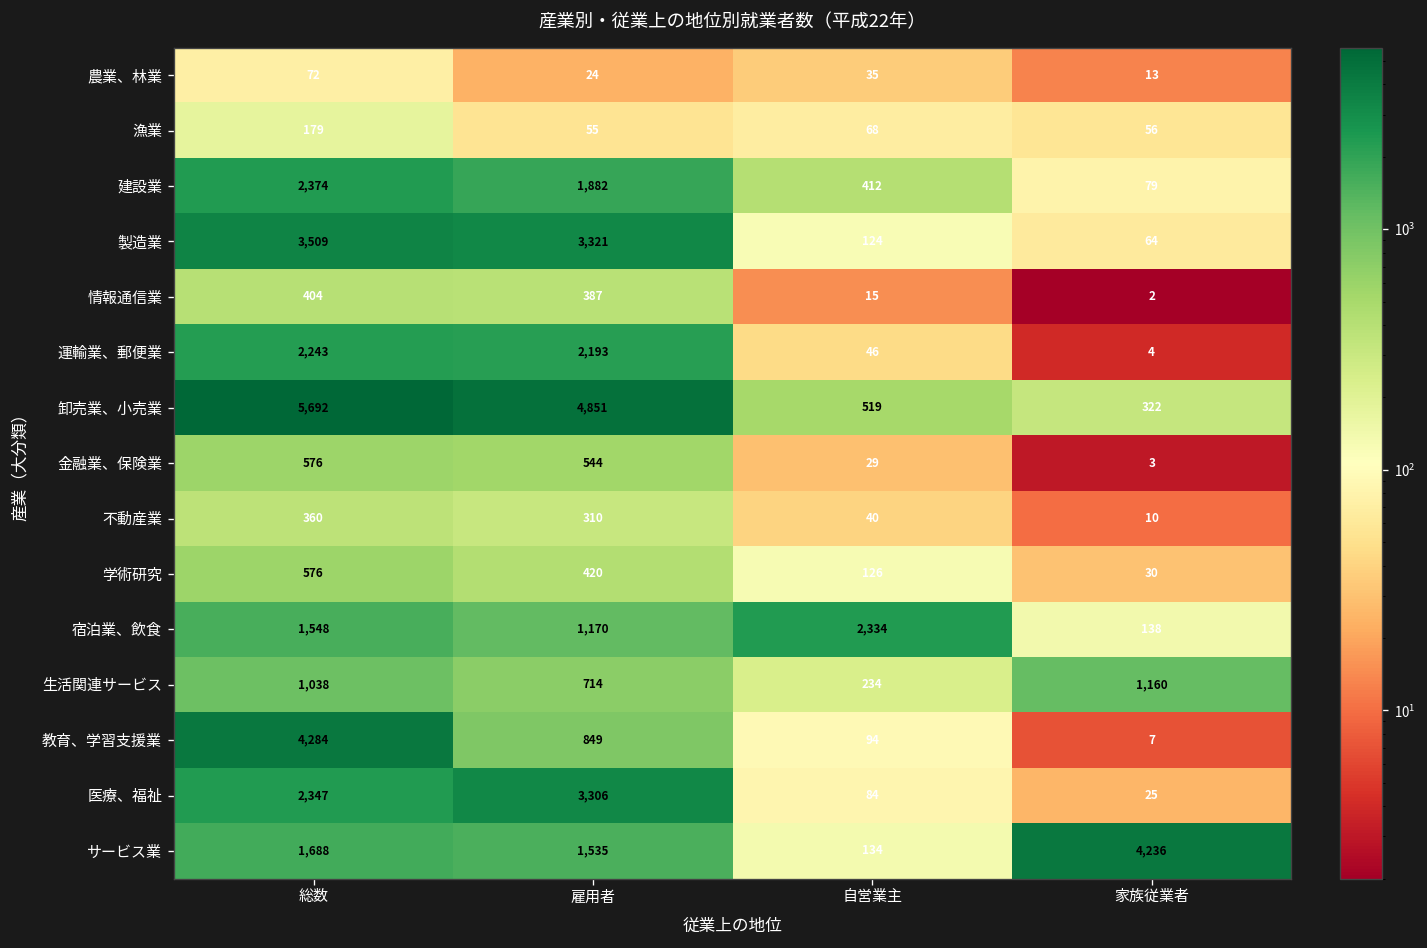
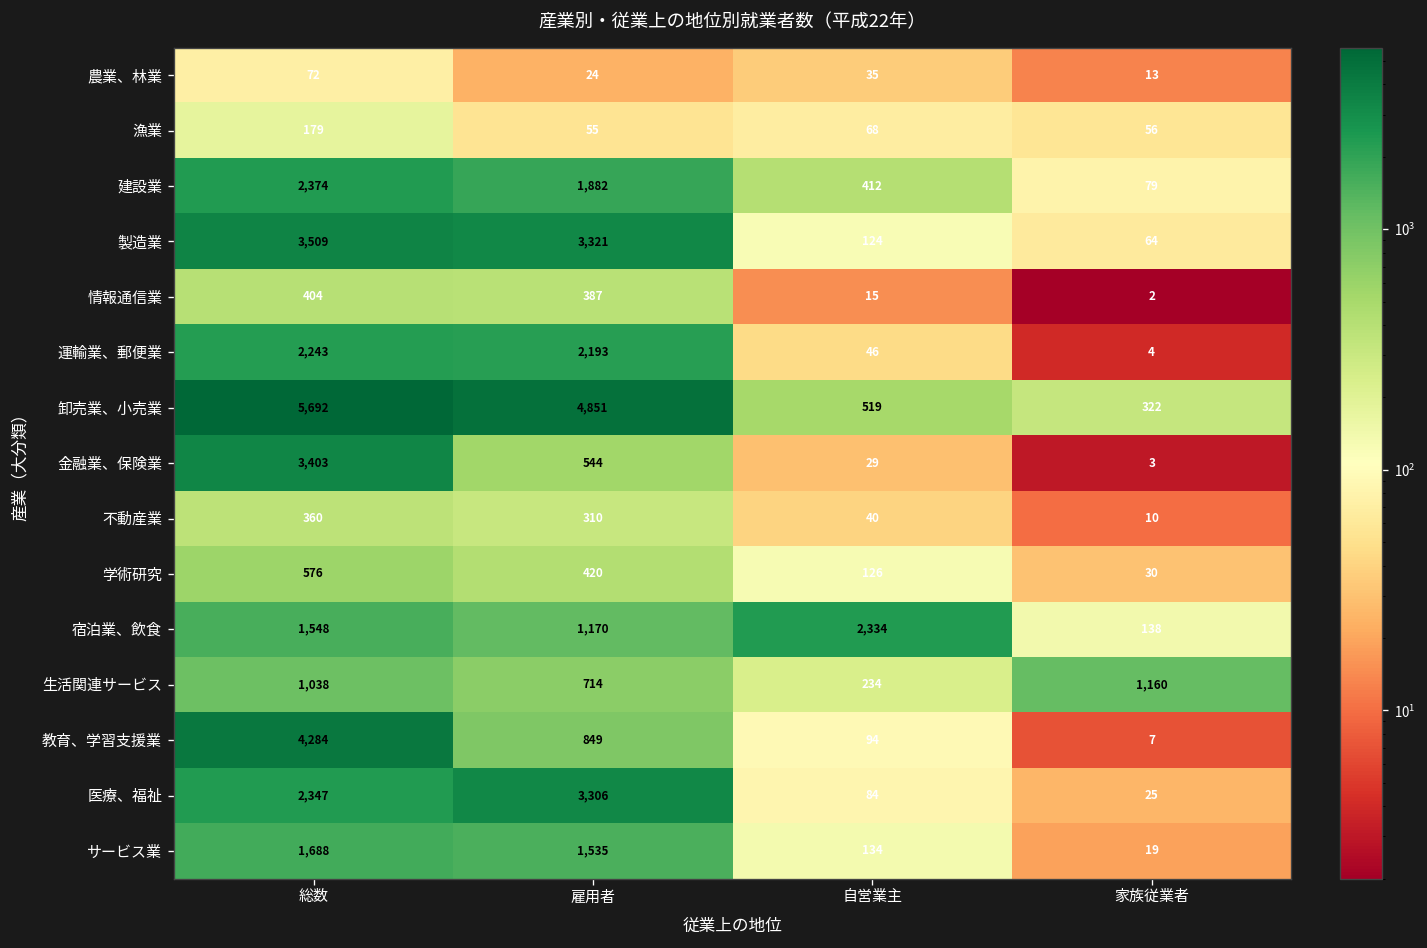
  {
    "農業、林業": {
      "総数": "72",
      "雇用者": "24",
      "自営業主": "35",
      "家族従業者": "13"
    },
    "漁業": {
      "総数": "179",
      "雇用者": "55",
      "自営業主": "68",
      "家族従業者": "56"
    },
    "建設業": {
      "総数": "2,374",
      "雇用者": "1,882",
      "自営業主": "412",
      "家族従業者": "79"
    },
    "製造業": {
      "総数": "3,509",
      "雇用者": "3,321",
      "自営業主": "124",
      "家族従業者": "64"
    },
    "情報通信業": {
      "総数": "404",
      "雇用者": "387",
      "自営業主": "15",
      "家族従業者": "2"
    },
    "運輸業、郵便業": {
      "総数": "2,243",
      "雇用者": "2,193",
      "自営業主": "46",
      "家族従業者": "4"
    },
    "卸売業、小売業": {
      "総数": "5,692",
      "雇用者": "4,851",
      "自営業主": "519",
      "家族従業者": "322"
    },
    "金融業、保険業": {
-     "総数": "576",
+     "総数": "3,403",
      "雇用者": "544",
      "自営業主": "29",
      "家族従業者": "3"
    },
    "不動産業": {
      "総数": "360",
      "雇用者": "310",
      "自営業主": "40",
      "家族従業者": "10"
    },
    "学術研究": {
      "総数": "576",
      "雇用者": "420",
      "自営業主": "126",
      "家族従業者": "30"
    },
    "宿泊業、飲食": {
      "総数": "1,548",
      "雇用者": "1,170",
      "自営業主": "2,334",
      "家族従業者": "138"
    },
    "生活関連サービス": {
      "総数": "1,038",
      "雇用者": "714",
      "自営業主": "234",
      "家族従業者": "1,160"
    },
    "教育、学習支援業": {
      "総数": "4,284",
      "雇用者": "849",
      "自営業主": "94",
      "家族従業者": "7"
    },
    "医療、福祉": {
      "総数": "2,347",
      "雇用者": "3,306",
      "自営業主": "84",
      "家族従業者": "25"
    },
    "サービス業": {
      "総数": "1,688",
      "雇用者": "1,535",
      "自営業主": "134",
-     "家族従業者": "4,236"
+     "家族従業者": "19"
    }
  }
